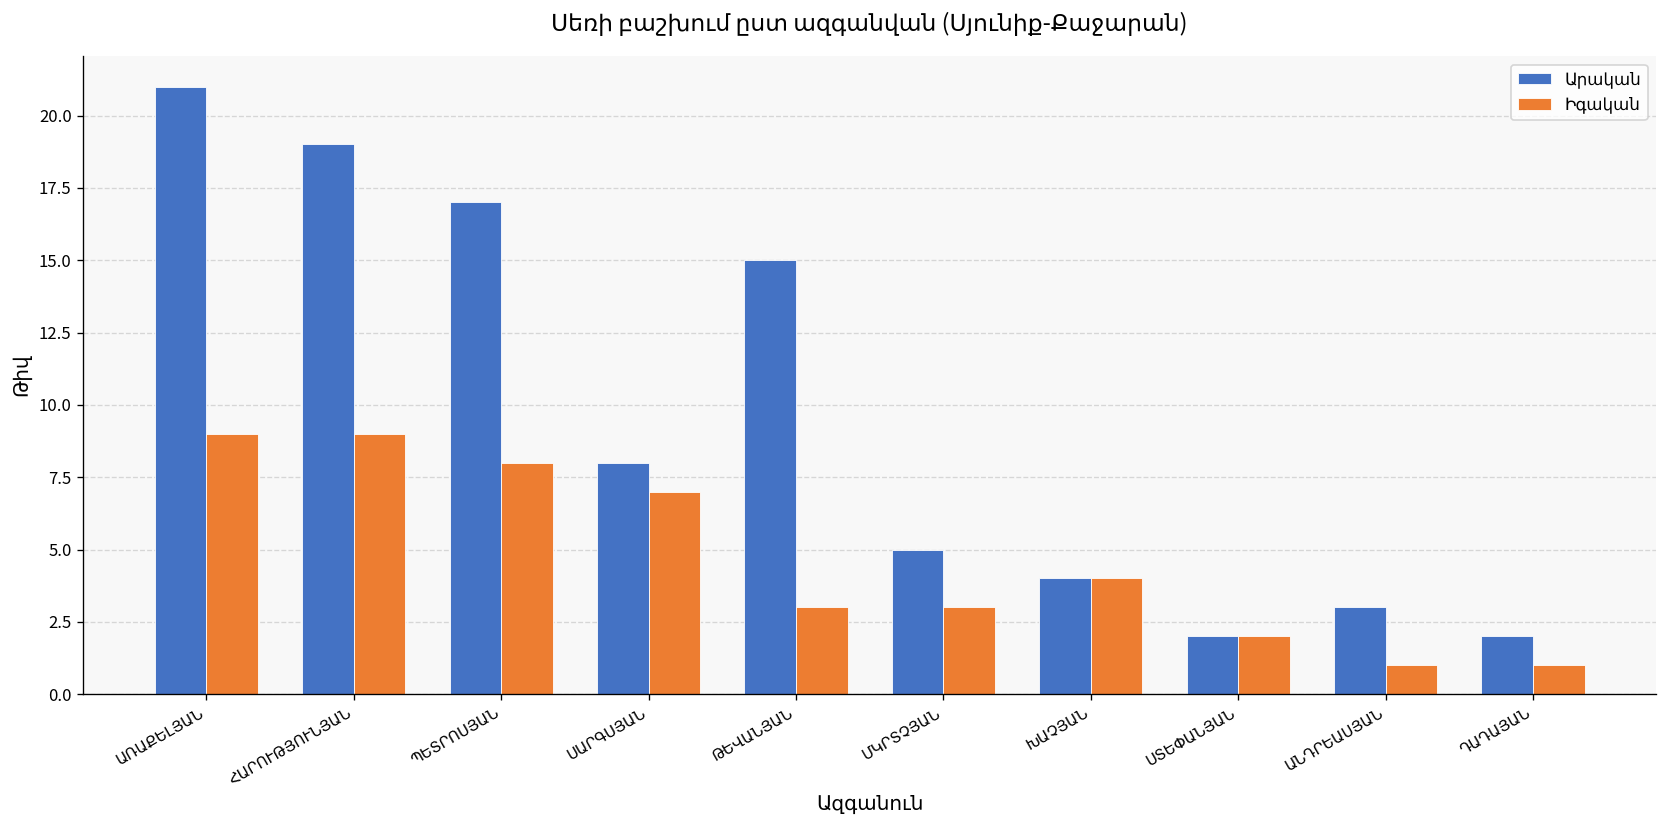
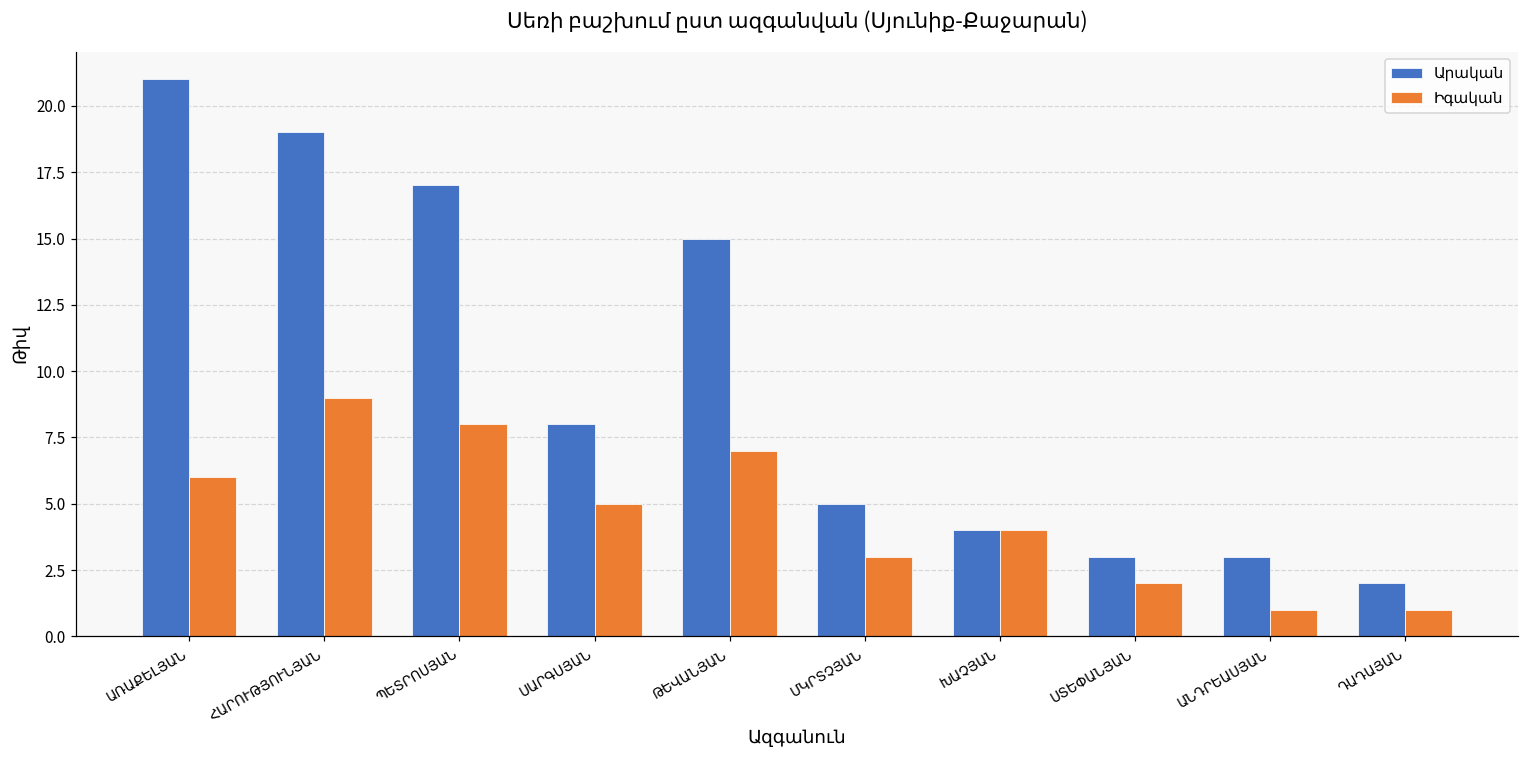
  {
    "Արական": {
      "ԱՌԱՔԵԼՅԱՆ": 21,
      "ՀԱՐՈՒԹՅՈՒՆՅԱՆ": 19,
      "ՊԵՏՐՈՍՅԱՆ": 17,
      "ՍԱՐԳՍՅԱՆ": 8,
      "ԹԵՎԱՆՅԱՆ": 15,
      "ՄԿՐՏՉՅԱՆ": 5,
      "ԽԱՉՅԱՆ": 4,
-     "ՍՏԵՓԱՆՅԱՆ": 2,
+     "ՍՏԵՓԱՆՅԱՆ": 3,
      "ԱՆԴՐԵԱՍՅԱՆ": 3,
      "ԴԱԴԱՅԱՆ": 2
    },
    "Իգական": {
-     "ԱՌԱՔԵԼՅԱՆ": 9,
+     "ԱՌԱՔԵԼՅԱՆ": 6,
      "ՀԱՐՈՒԹՅՈՒՆՅԱՆ": 9,
      "ՊԵՏՐՈՍՅԱՆ": 8,
-     "ՍԱՐԳՍՅԱՆ": 7,
-     "ԹԵՎԱՆՅԱՆ": 3,
+     "ՍԱՐԳՍՅԱՆ": 5,
+     "ԹԵՎԱՆՅԱՆ": 7,
      "ՄԿՐՏՉՅԱՆ": 3,
      "ԽԱՉՅԱՆ": 4,
      "ՍՏԵՓԱՆՅԱՆ": 2,
      "ԱՆԴՐԵԱՍՅԱՆ": 1,
      "ԴԱԴԱՅԱՆ": 1
    }
  }
